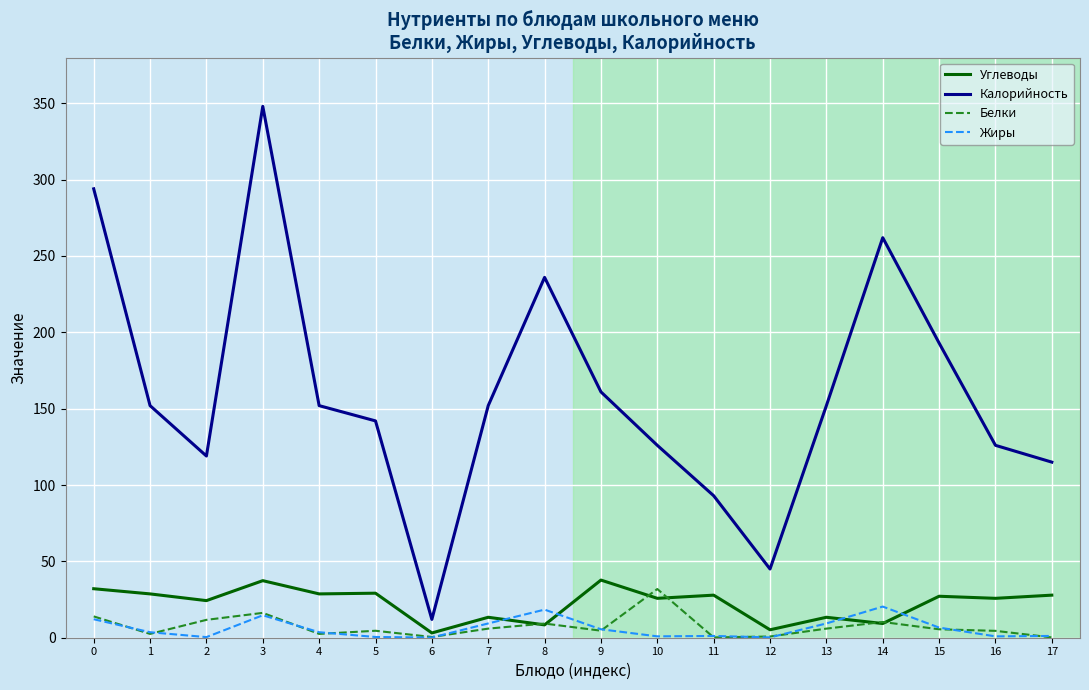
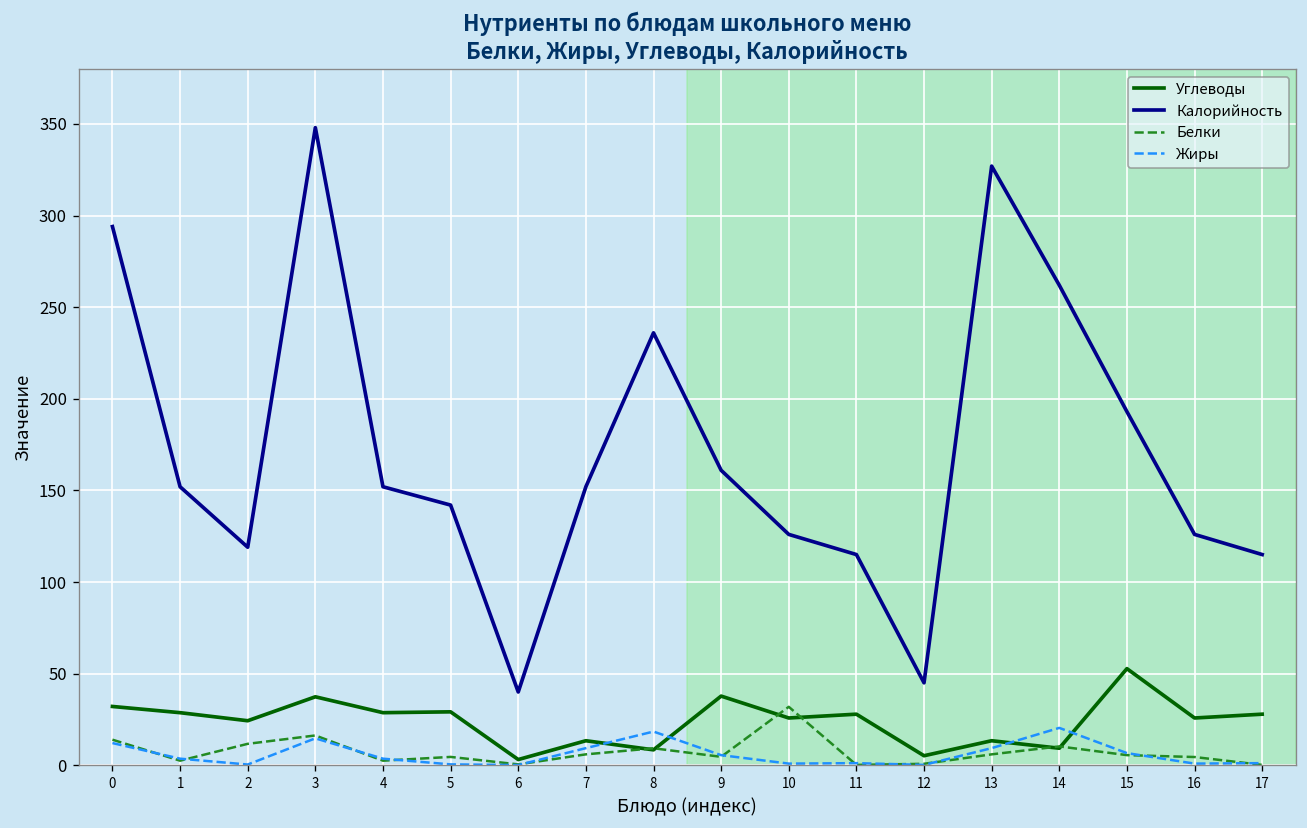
  {
    "Углеводы": {
      "0": 32,
      "1": 29,
      "2": 24,
      "3": 37,
      "4": 29,
      "5": 29,
      "6": 3,
      "7": 13,
      "9": 38,
      "10": 26,
      "11": 28,
      "12": 5,
      "13": 13,
-     "15": 27,
+     "15": 53,
      "16": 26,
      "17": 28
    },
    "Калорийность": {
      "0": 294,
      "1": 152,
      "2": 119,
      "3": 348,
      "4": 152,
      "5": 142,
-     "6": 12,
+     "6": 40,
      "7": 152,
      "8": 236,
      "9": 161,
      "10": 126,
-     "11": 93,
+     "11": 115,
      "12": 45,
-     "13": 152,
+     "13": 327,
      "14": 262,
      "15": 193,
      "16": 126,
      "17": 115
    },
    "Белки": {
      "0": 14,
      "2": 12,
      "5": 5,
      "7": 6,
      "10": 32,
      "13": 6,
      "16": 5
    },
    "Жиры": {
      "0": 12,
      "2": 0,
      "5": 0,
      "7": 9,
      "8": 18,
      "10": 1,
      "13": 9,
      "14": 20,
      "16": 1
    }
  }
